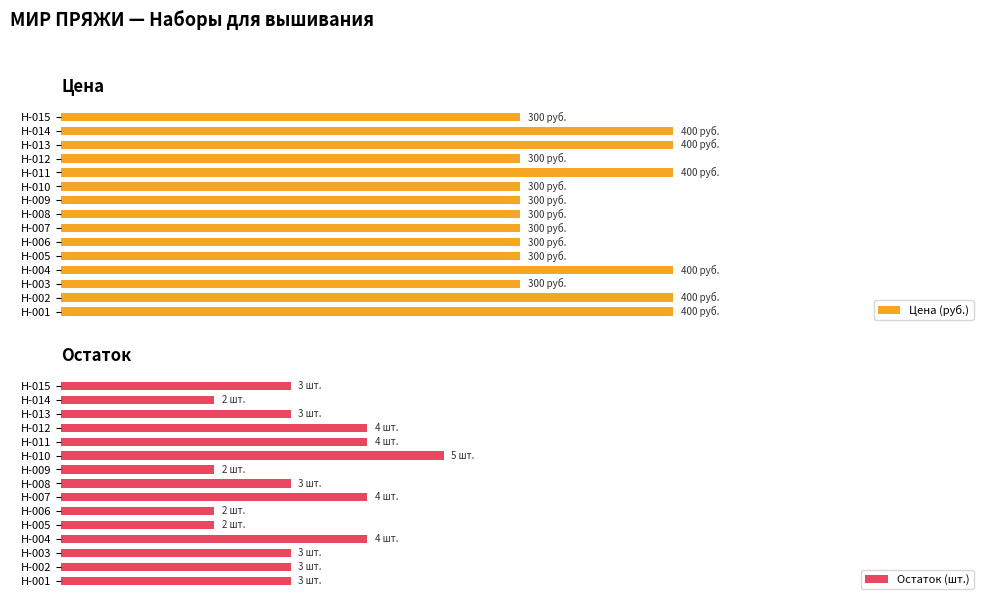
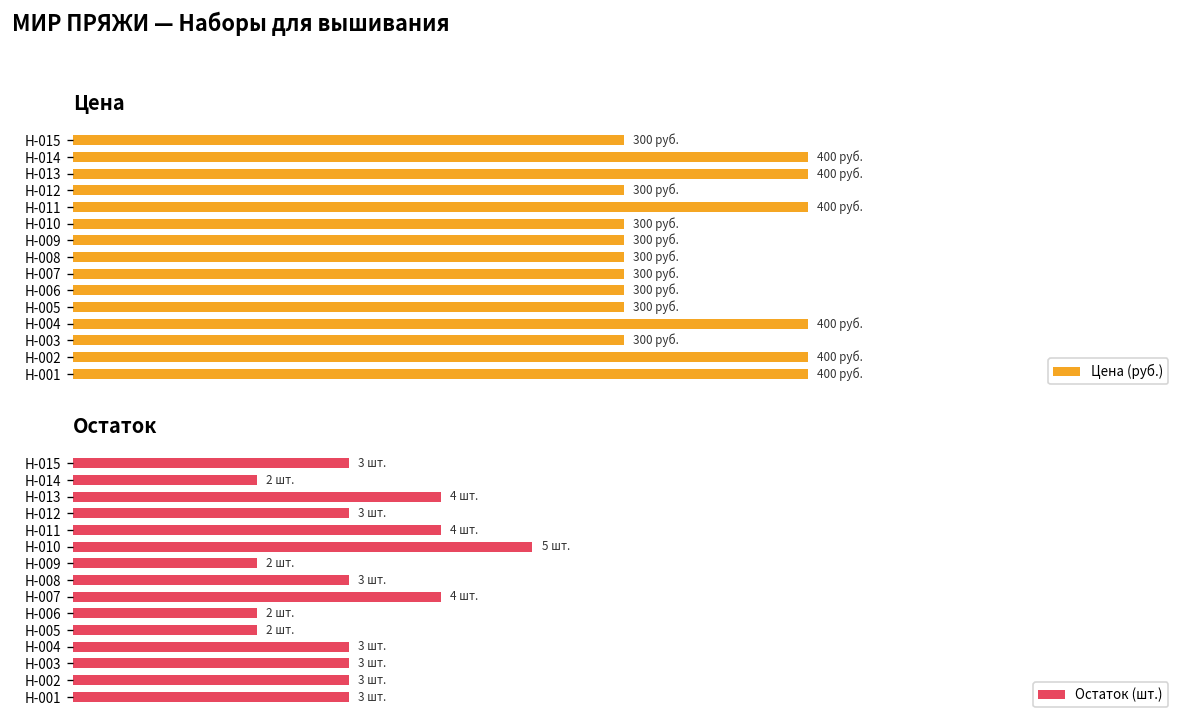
  {
    "Остаток": {
-     "Н-013": 3,
-     "Н-012": 4,
-     "Н-004": 4
+     "Н-013": 4,
+     "Н-012": 3,
+     "Н-004": 3
    }
  }
